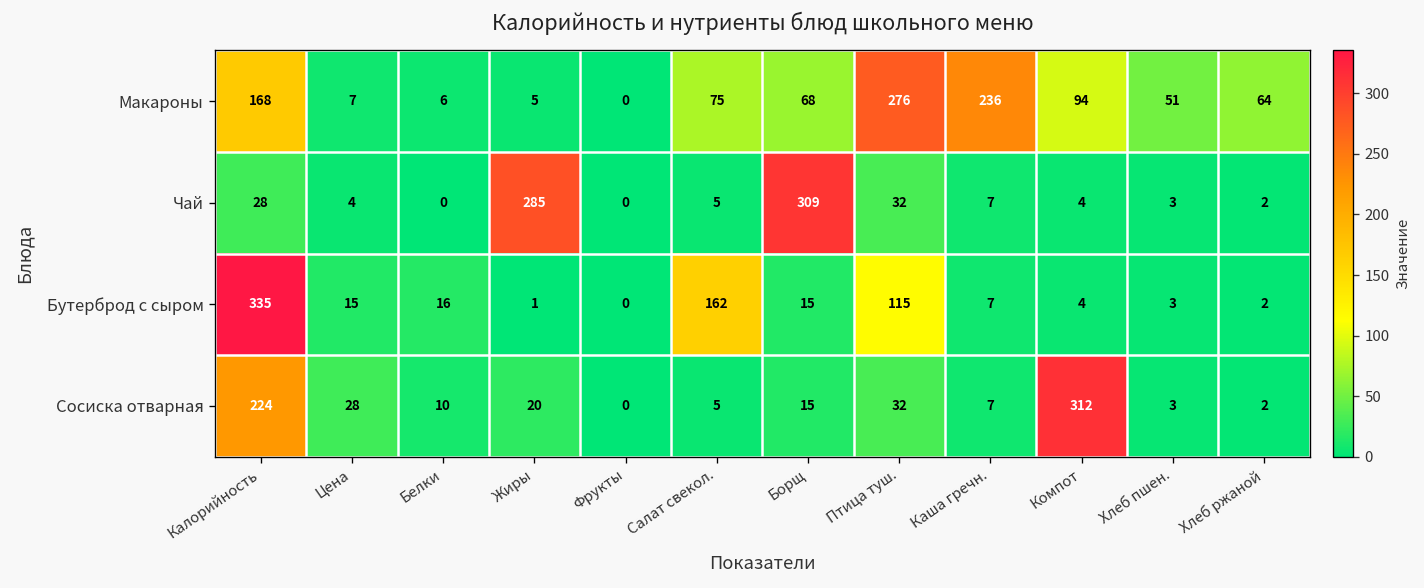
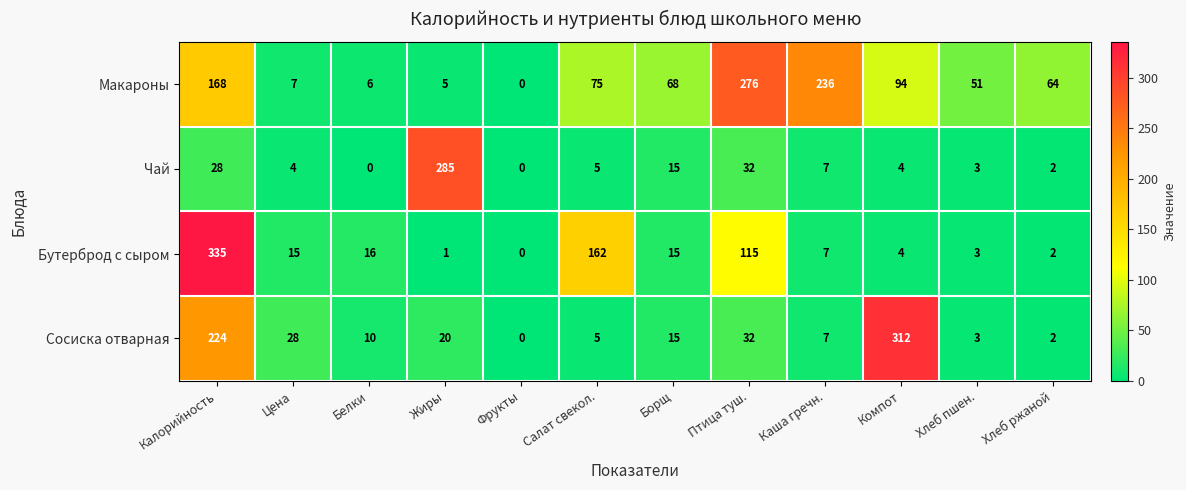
  {
    "Макароны": {
      "Калорийность": 168,
      "Цена": 7,
      "Белки": 6,
      "Жиры": 5,
      "Фрукты": 0,
      "Салат свекол.": 75,
      "Борщ": 68,
      "Птица туш.": 276,
      "Каша гречн.": 236,
      "Компот": 94,
      "Хлеб пшен.": 51,
      "Хлеб ржаной": 64
    },
    "Чай": {
      "Калорийность": 28,
      "Цена": 4,
      "Белки": 0,
      "Жиры": 285,
      "Фрукты": 0,
      "Салат свекол.": 5,
-     "Борщ": 309,
+     "Борщ": 15,
      "Птица туш.": 32,
      "Каша гречн.": 7,
      "Компот": 4,
      "Хлеб пшен.": 3,
      "Хлеб ржаной": 2
    },
    "Бутерброд с сыром": {
      "Калорийность": 335,
      "Цена": 15,
      "Белки": 16,
      "Жиры": 1,
      "Фрукты": 0,
      "Салат свекол.": 162,
      "Борщ": 15,
      "Птица туш.": 115,
      "Каша гречн.": 7,
      "Компот": 4,
      "Хлеб пшен.": 3,
      "Хлеб ржаной": 2
    },
    "Сосиска отварная": {
      "Калорийность": 224,
      "Цена": 28,
      "Белки": 10,
      "Жиры": 20,
      "Фрукты": 0,
      "Салат свекол.": 5,
      "Борщ": 15,
      "Птица туш.": 32,
      "Каша гречн.": 7,
      "Компот": 312,
      "Хлеб пшен.": 3,
      "Хлеб ржаной": 2
    }
  }
